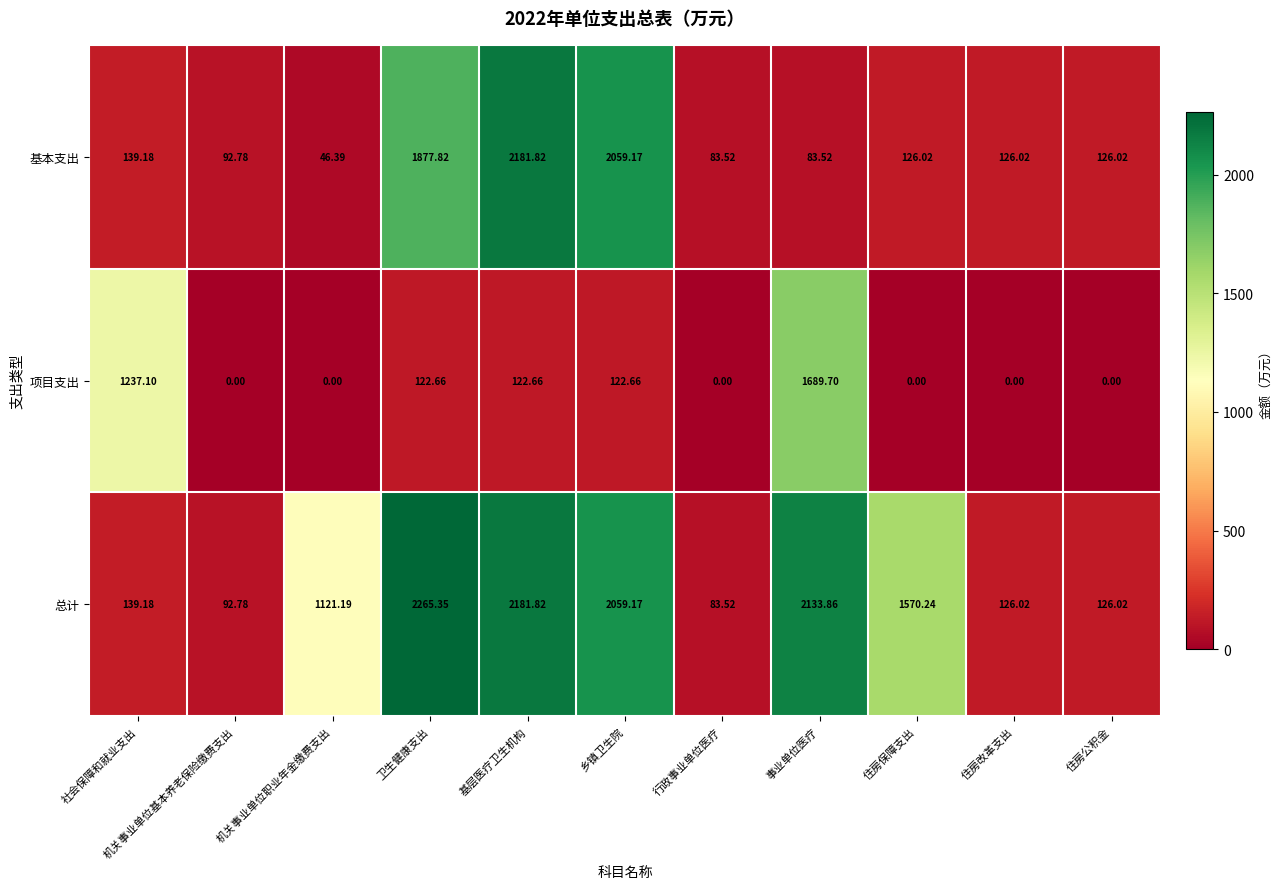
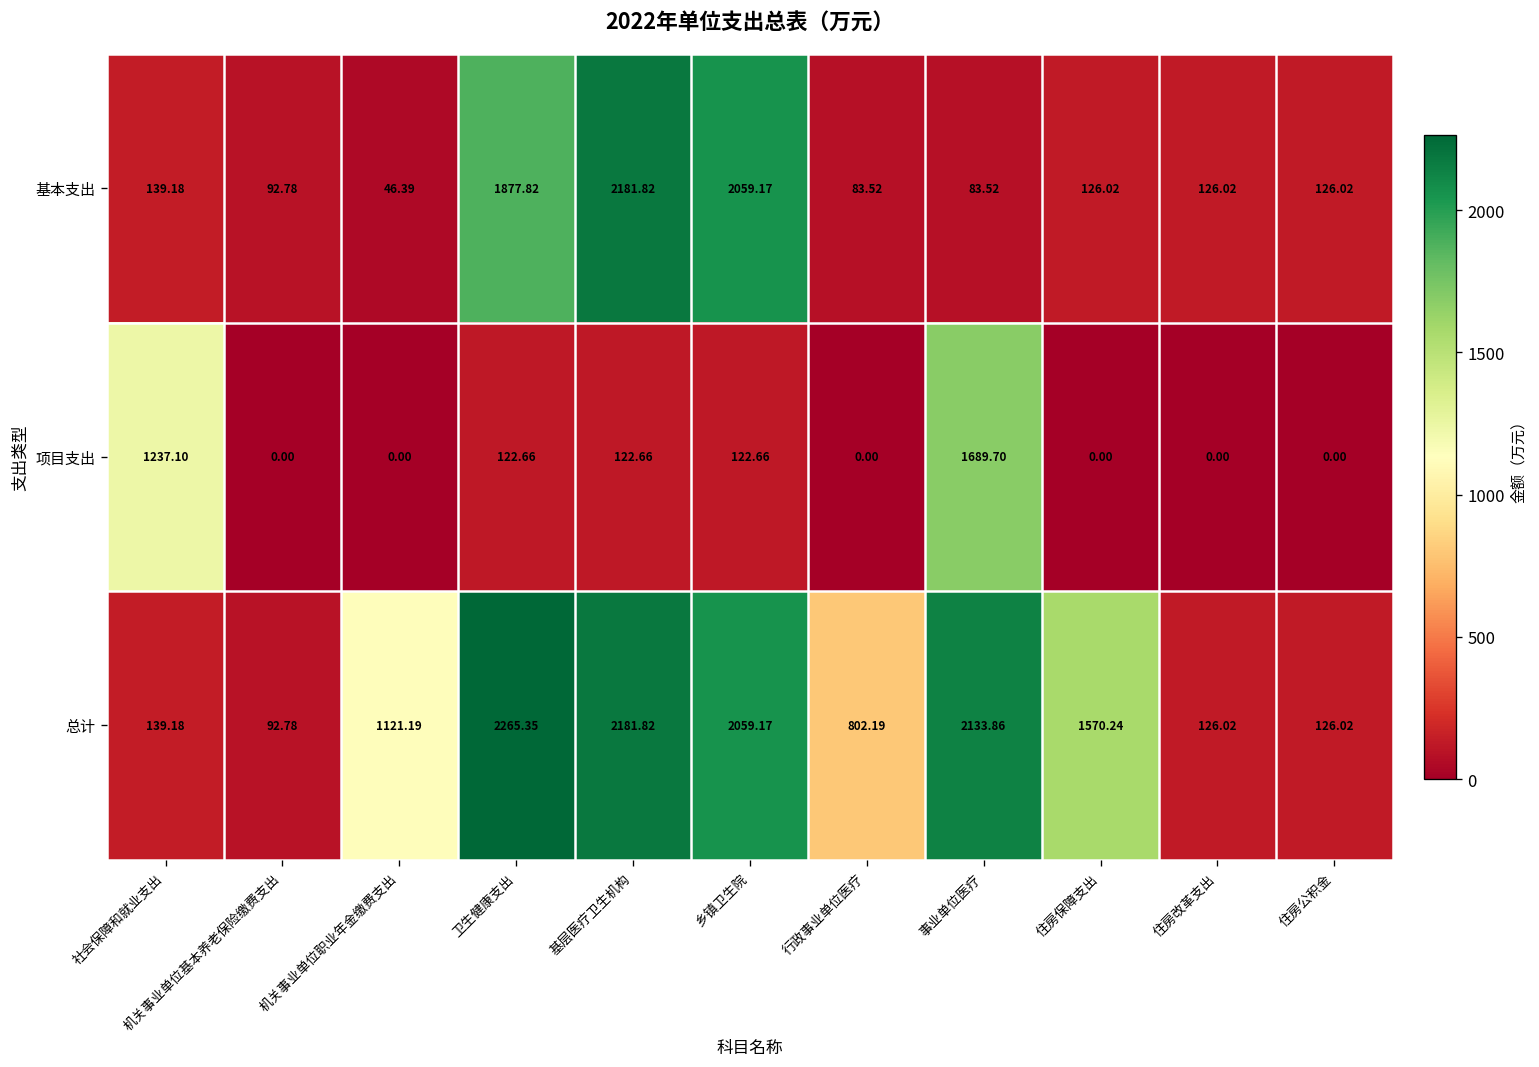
  {
    "基本支出": {
      "社会保障和就业支出": 139.18,
      "机关事业单位基本养老保险缴费支出": 92.78,
      "机关事业单位职业年金缴费支出": 46.39,
      "卫生健康支出": 1877.82,
      "基层医疗卫生机构": 2181.82,
      "乡镇卫生院": 2059.17,
      "行政事业单位医疗": 83.52,
      "事业单位医疗": 83.52,
      "住房保障支出": 126.02,
      "住房改革支出": 126.02,
      "住房公积金": 126.02
    },
    "项目支出": {
      "社会保障和就业支出": 1237.10,
      "机关事业单位基本养老保险缴费支出": 0.00,
      "机关事业单位职业年金缴费支出": 0.00,
      "卫生健康支出": 122.66,
      "基层医疗卫生机构": 122.66,
      "乡镇卫生院": 122.66,
      "行政事业单位医疗": 0.00,
      "事业单位医疗": 1689.70,
      "住房保障支出": 0.00,
      "住房改革支出": 0.00,
      "住房公积金": 0.00
    },
    "总计": {
      "社会保障和就业支出": 139.18,
      "机关事业单位基本养老保险缴费支出": 92.78,
      "机关事业单位职业年金缴费支出": 1121.19,
      "卫生健康支出": 2265.35,
      "基层医疗卫生机构": 2181.82,
      "乡镇卫生院": 2059.17,
-     "行政事业单位医疗": 83.52,
+     "行政事业单位医疗": 802.19,
      "事业单位医疗": 2133.86,
      "住房保障支出": 1570.24,
      "住房改革支出": 126.02,
      "住房公积金": 126.02
    }
  }
